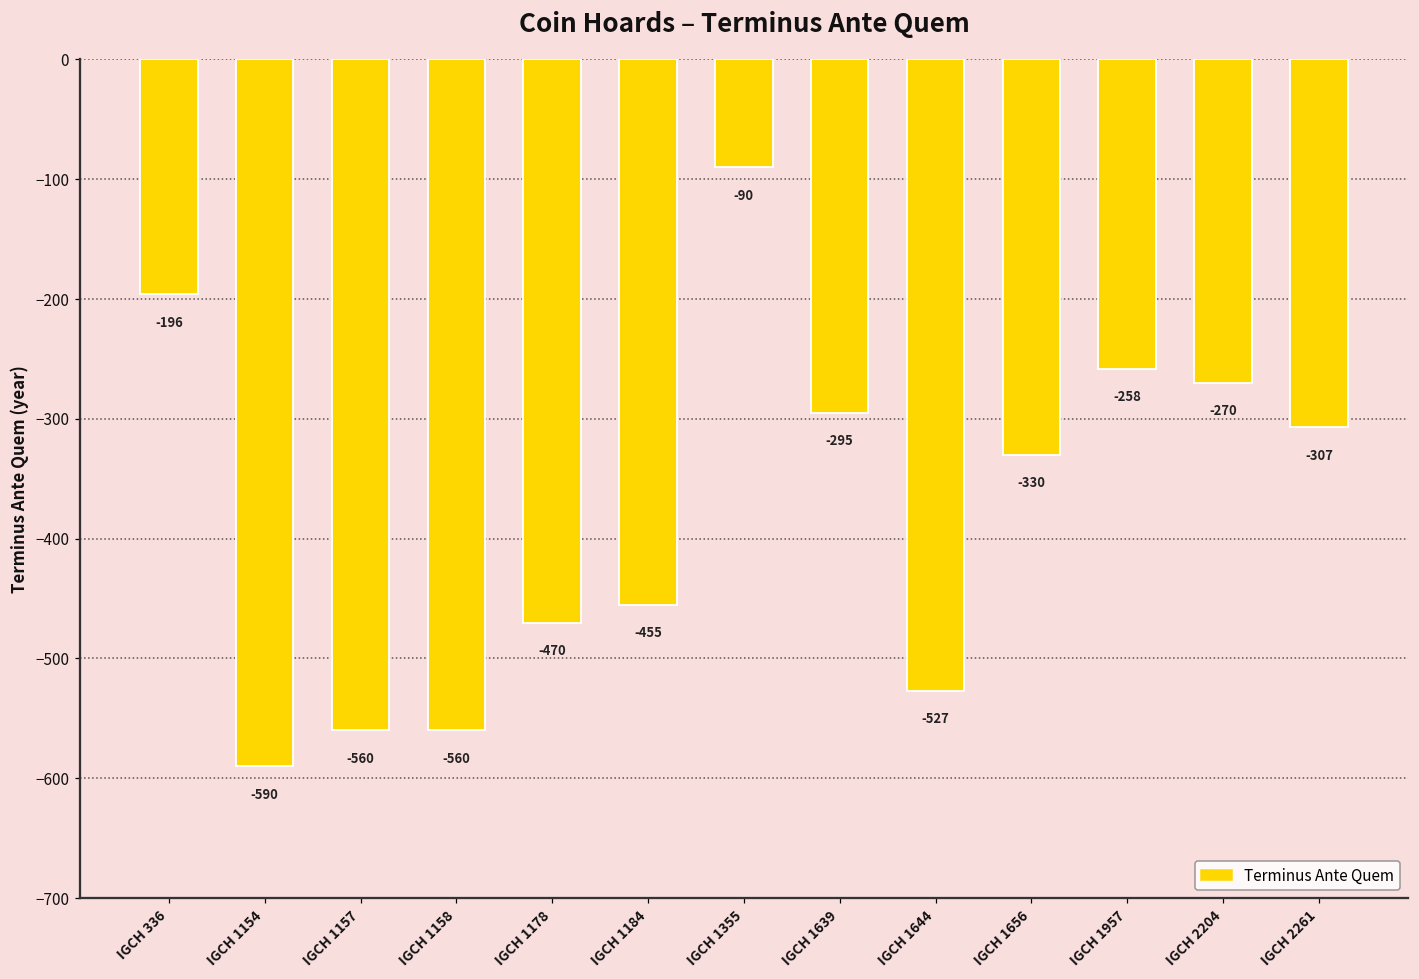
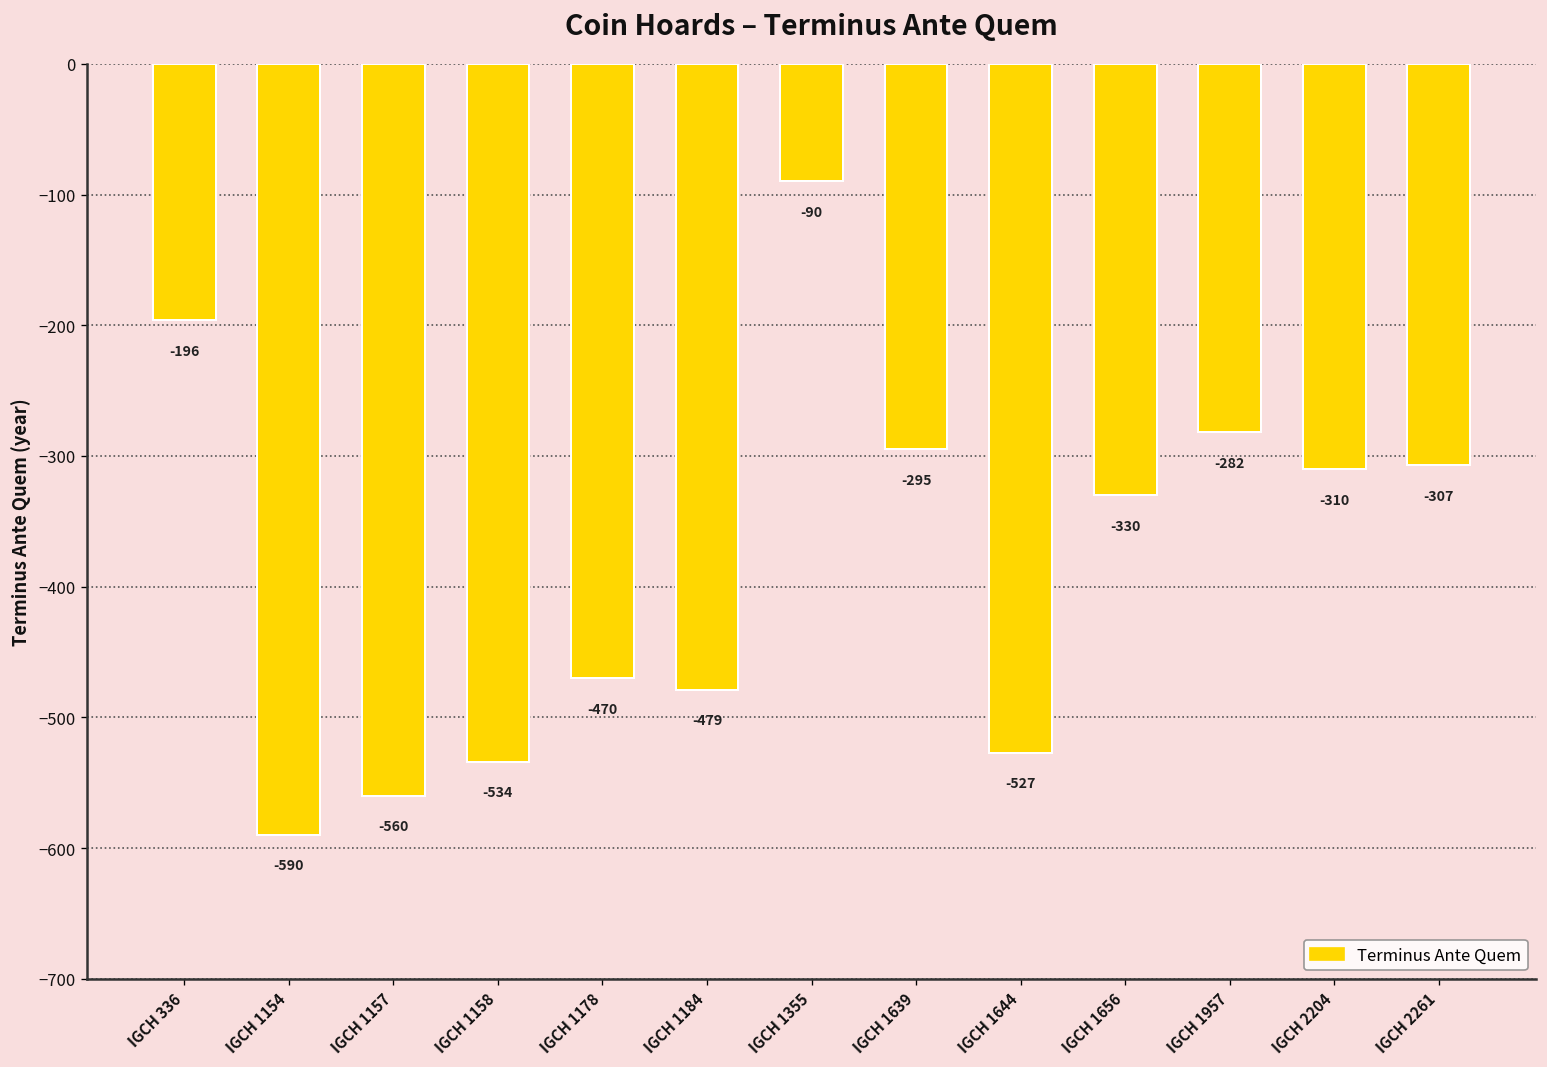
  {
    "IGCH 336": -196,
    "IGCH 1154": -590,
    "IGCH 1157": -560,
-   "IGCH 1158": -560,
+   "IGCH 1158": -534,
    "IGCH 1178": -470,
-   "IGCH 1184": -455,
+   "IGCH 1184": -479,
    "IGCH 1355": -90,
    "IGCH 1639": -295,
    "IGCH 1644": -527,
    "IGCH 1656": -330,
-   "IGCH 1957": -258,
-   "IGCH 2204": -270,
+   "IGCH 1957": -282,
+   "IGCH 2204": -310,
    "IGCH 2261": -307
  }
